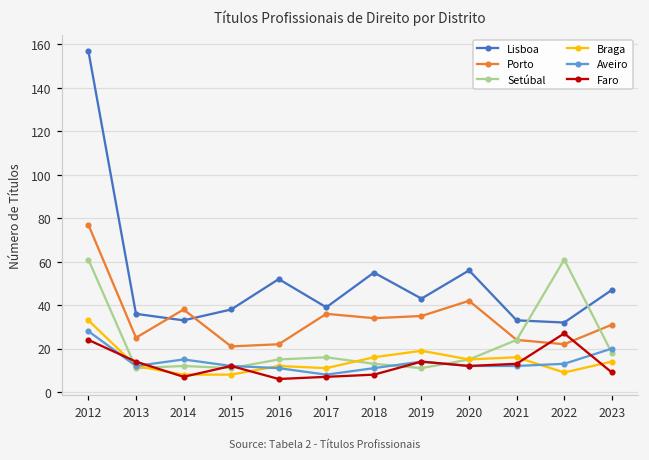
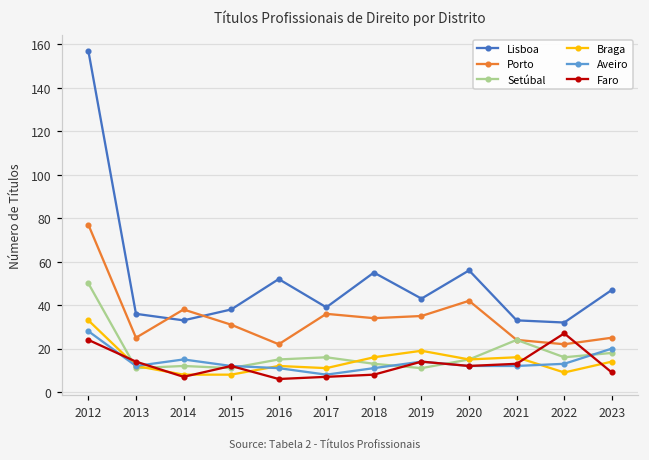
  {
    "Porto": {
      "2012": 77,
      "2013": 25,
      "2014": 38,
-     "2015": 21,
+     "2015": 31,
      "2016": 22,
      "2017": 36,
      "2018": 34,
      "2019": 35,
      "2020": 42,
      "2022": 22,
-     "2023": 31
+     "2023": 25
    },
    "Setúbal": {
-     "2012": 61,
+     "2012": 50,
      "2014": 12,
      "2016": 15,
      "2017": 16,
      "2018": 13,
      "2019": 11,
-     "2022": 61,
+     "2022": 16,
      "2023": 18
    },
    "Braga": {
      "2012": 33,
      "2015": 8,
      "2017": 11,
      "2018": 16,
      "2019": 19,
      "2021": 16,
      "2022": 9,
      "2023": 14
    },
    "Faro": {
      "2012": 24,
      "2013": 14,
      "2016": 6,
      "2018": 8,
      "2022": 27,
      "2023": 9
    }
  }
